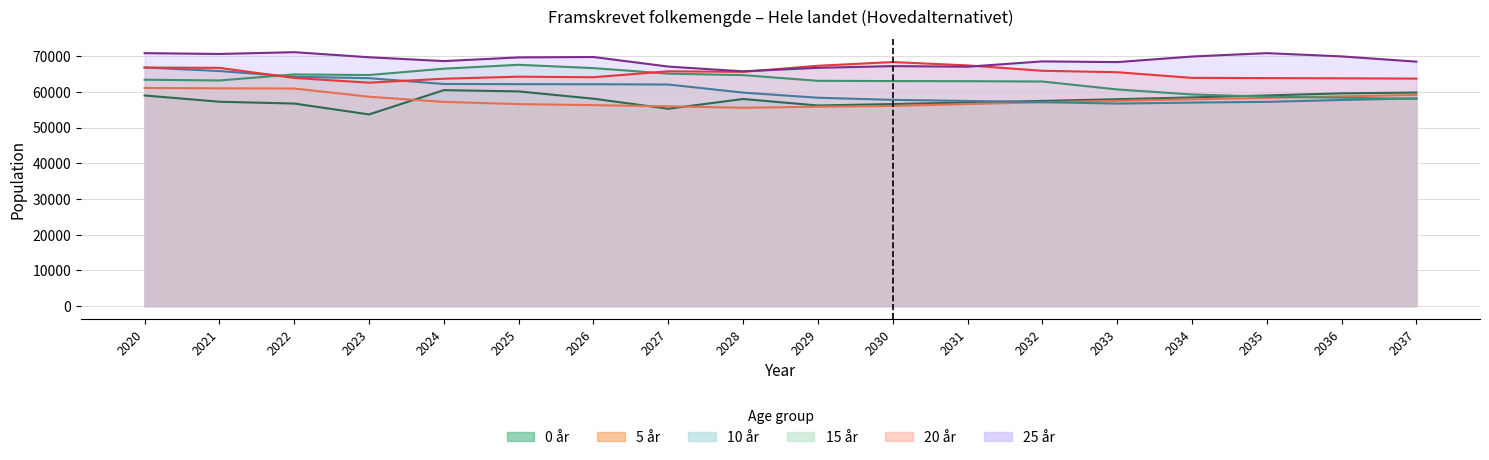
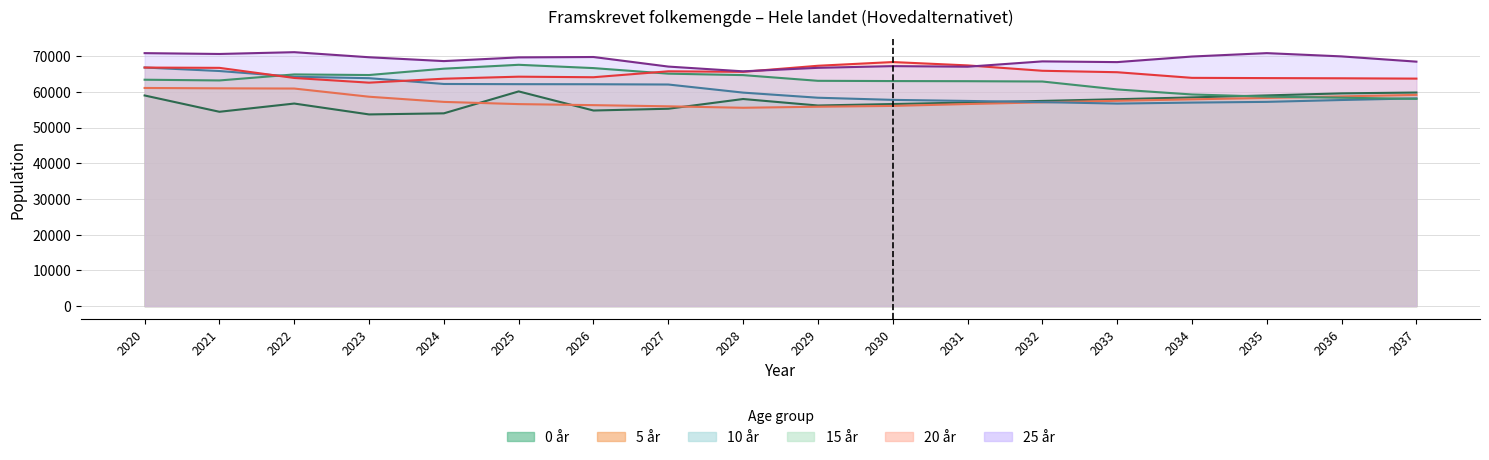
  {
    "0 år": {
      "2020": 59000,
-     "2021": 57000,
+     "2021": 54000,
      "2022": 57000,
      "2023": 54000,
-     "2024": 60000,
+     "2024": 54000,
      "2025": 60000,
-     "2026": 58000,
+     "2026": 55000,
      "2028": 58000,
      "2036": 60000
    }
  }
